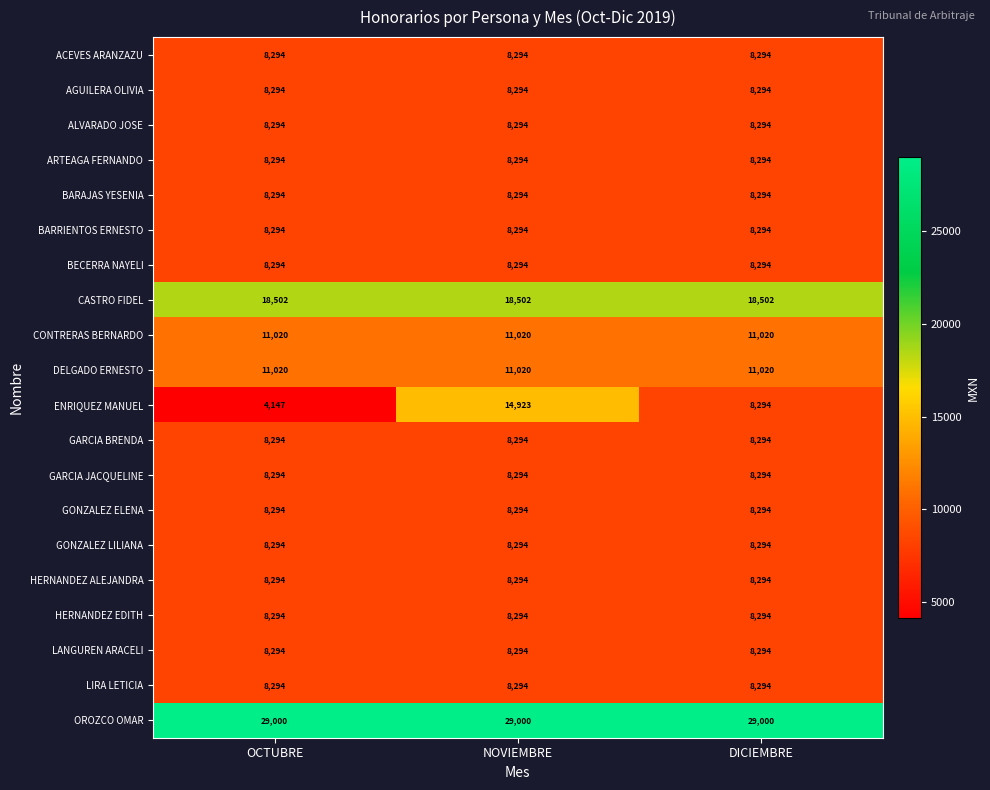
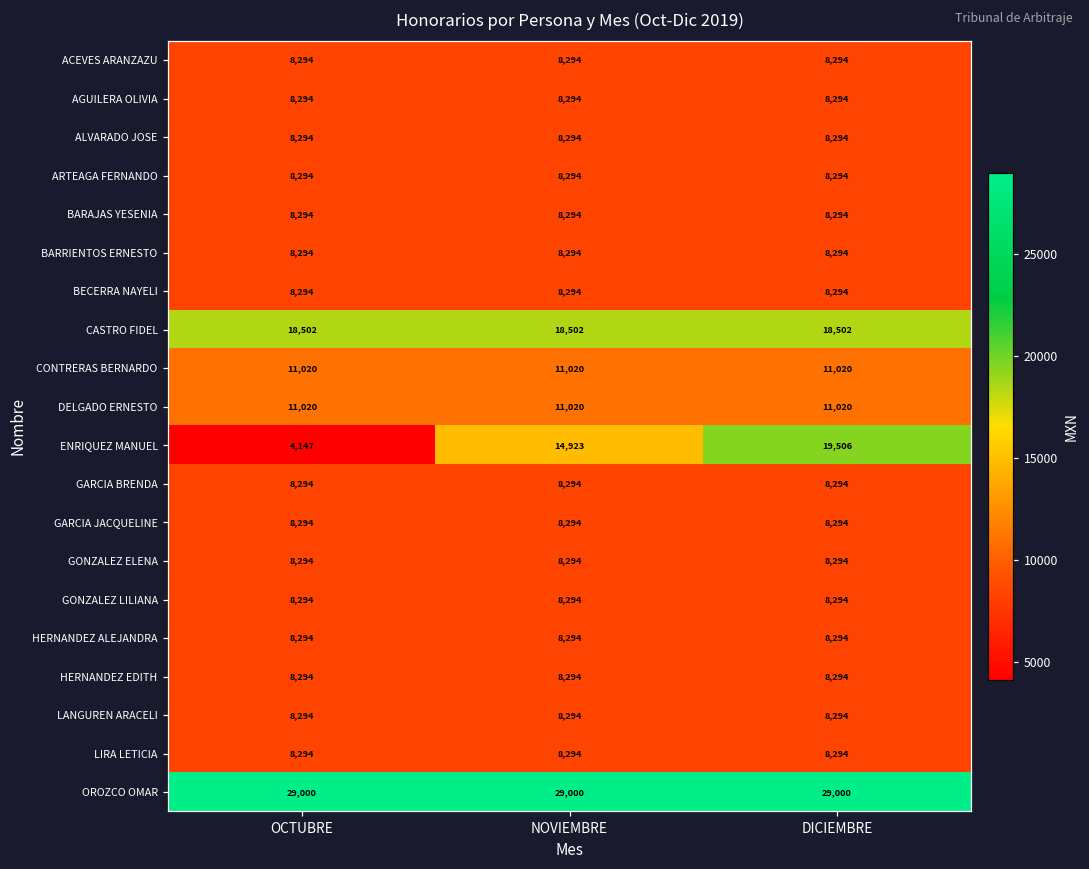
  {
    "ACEVES ARANZAZU": {
      "OCTUBRE": "8,294",
      "NOVIEMBRE": "8,294",
      "DICIEMBRE": "8,294"
    },
    "AGUILERA OLIVIA": {
      "OCTUBRE": "8,294",
      "NOVIEMBRE": "8,294",
      "DICIEMBRE": "8,294"
    },
    "ALVARADO JOSE": {
      "OCTUBRE": "8,294",
      "NOVIEMBRE": "8,294",
      "DICIEMBRE": "8,294"
    },
    "ARTEAGA FERNANDO": {
      "OCTUBRE": "8,294",
      "NOVIEMBRE": "8,294",
      "DICIEMBRE": "8,294"
    },
    "BARAJAS YESENIA": {
      "OCTUBRE": "8,294",
      "NOVIEMBRE": "8,294",
      "DICIEMBRE": "8,294"
    },
    "BARRIENTOS ERNESTO": {
      "OCTUBRE": "8,294",
      "NOVIEMBRE": "8,294",
      "DICIEMBRE": "8,294"
    },
    "BECERRA NAYELI": {
      "OCTUBRE": "8,294",
      "NOVIEMBRE": "8,294",
      "DICIEMBRE": "8,294"
    },
    "CASTRO FIDEL": {
      "OCTUBRE": "18,502",
      "NOVIEMBRE": "18,502",
      "DICIEMBRE": "18,502"
    },
    "CONTRERAS BERNARDO": {
      "OCTUBRE": "11,020",
      "NOVIEMBRE": "11,020",
      "DICIEMBRE": "11,020"
    },
    "DELGADO ERNESTO": {
      "OCTUBRE": "11,020",
      "NOVIEMBRE": "11,020",
      "DICIEMBRE": "11,020"
    },
    "ENRIQUEZ MANUEL": {
      "OCTUBRE": "4,147",
      "NOVIEMBRE": "14,923",
-     "DICIEMBRE": "8,294"
+     "DICIEMBRE": "19,506"
    },
    "GARCIA BRENDA": {
      "OCTUBRE": "8,294",
      "NOVIEMBRE": "8,294",
      "DICIEMBRE": "8,294"
    },
    "GARCIA JACQUELINE": {
      "OCTUBRE": "8,294",
      "NOVIEMBRE": "8,294",
      "DICIEMBRE": "8,294"
    },
    "GONZALEZ ELENA": {
      "OCTUBRE": "8,294",
      "NOVIEMBRE": "8,294",
      "DICIEMBRE": "8,294"
    },
    "GONZALEZ LILIANA": {
      "OCTUBRE": "8,294",
      "NOVIEMBRE": "8,294",
      "DICIEMBRE": "8,294"
    },
    "HERNANDEZ ALEJANDRA": {
      "OCTUBRE": "8,294",
      "NOVIEMBRE": "8,294",
      "DICIEMBRE": "8,294"
    },
    "HERNANDEZ EDITH": {
      "OCTUBRE": "8,294",
      "NOVIEMBRE": "8,294",
      "DICIEMBRE": "8,294"
    },
    "LANGUREN ARACELI": {
      "OCTUBRE": "8,294",
      "NOVIEMBRE": "8,294",
      "DICIEMBRE": "8,294"
    },
    "LIRA LETICIA": {
      "OCTUBRE": "8,294",
      "NOVIEMBRE": "8,294",
      "DICIEMBRE": "8,294"
    },
    "OROZCO OMAR": {
      "OCTUBRE": "29,000",
      "NOVIEMBRE": "29,000",
      "DICIEMBRE": "29,000"
    }
  }
